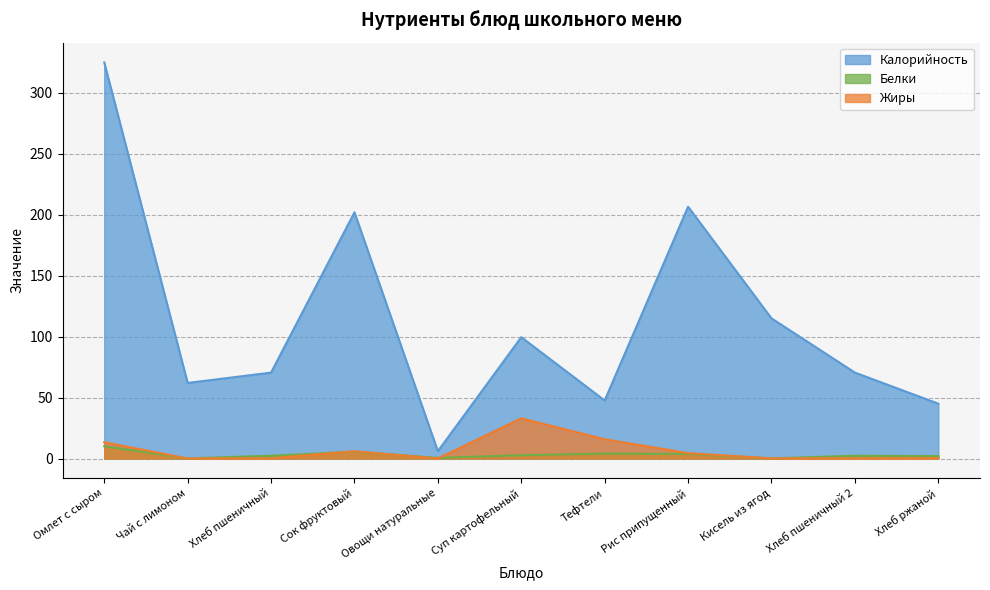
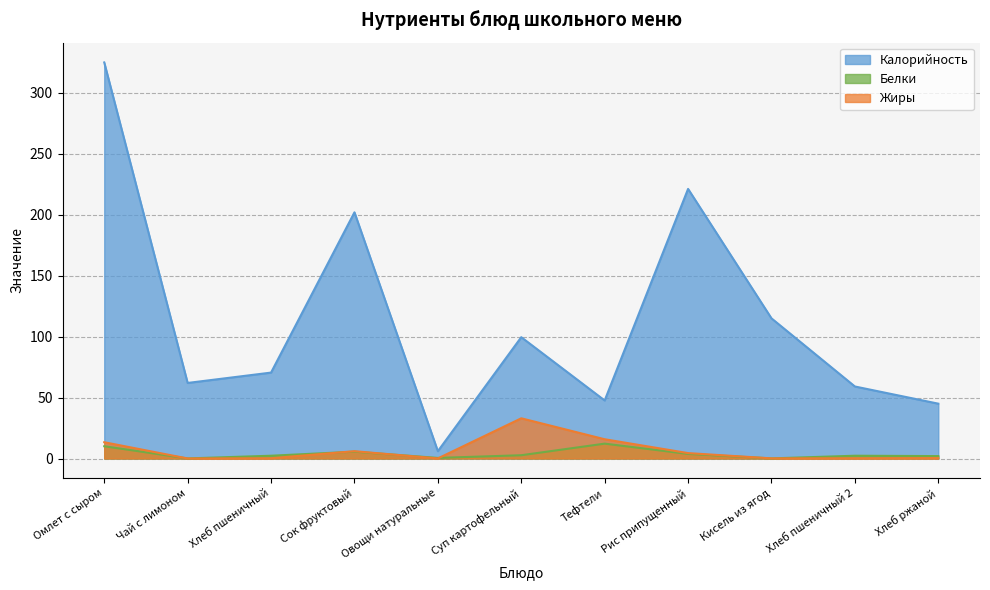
  {
    "Калорийность": {
      "Омлет с сыром": 325,
      "Чай с лимоном": 62,
      "Хлеб пшеничный": 71,
      "Сок фруктовый": 202,
      "Овощи натуральные": 6,
      "Суп картофельный": 100,
      "Тефтели": 48,
-     "Рис припущенный": 207,
+     "Рис припущенный": 221,
      "Кисель из ягод": 115,
-     "Хлеб пшеничный 2": 71,
+     "Хлеб пшеничный 2": 59,
      "Хлеб ржаной": 45
    },
    "Белки": {
      "Омлет с сыром": 10,
      "Суп картофельный": 3,
-     "Тефтели": 4
+     "Тефтели": 12
    },
    "Жиры": {
      "Омлет с сыром": 13,
      "Суп картофельный": 33,
      "Тефтели": 16
    }
  }
